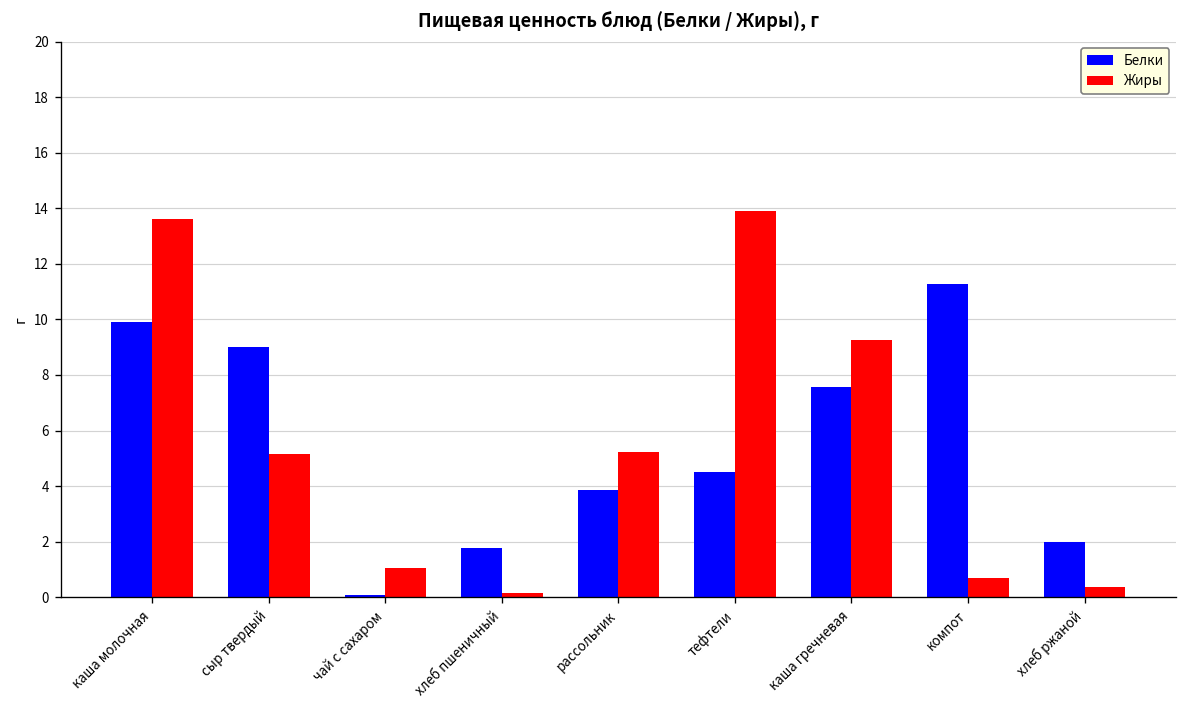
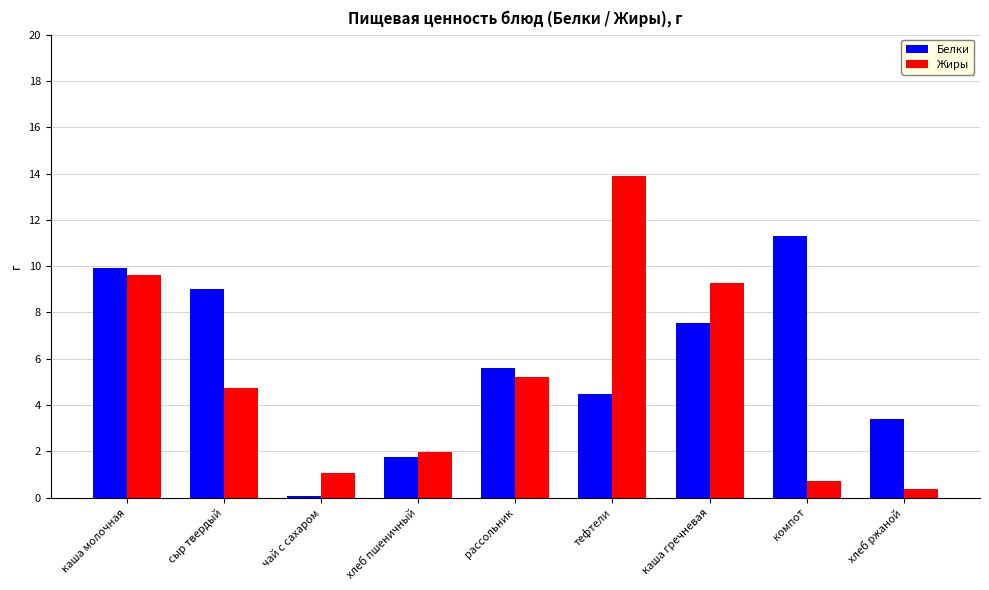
  {
    "Белки": {
      "каша молочная": 9.9,
      "сыр твердый": 9.0,
      "хлеб пшеничный": 1.8,
-     "рассольник": 3.9,
+     "рассольник": 5.6,
      "тефтели": 4.5,
      "каша гречневая": 7.6,
      "компот": 11.3,
-     "хлеб ржаной": 2.0
+     "хлеб ржаной": 3.4
    },
    "Жиры": {
-     "каша молочная": 13.6,
-     "сыр твердый": 5.2,
+     "каша молочная": 9.6,
+     "сыр твердый": 4.7,
      "чай с сахаром": 1.1,
-     "хлеб пшеничный": 0.2,
+     "хлеб пшеничный": 2.0,
      "рассольник": 5.2,
      "тефтели": 13.9,
      "каша гречневая": 9.3,
      "компот": 0.7,
      "хлеб ржаной": 0.4
    }
  }
